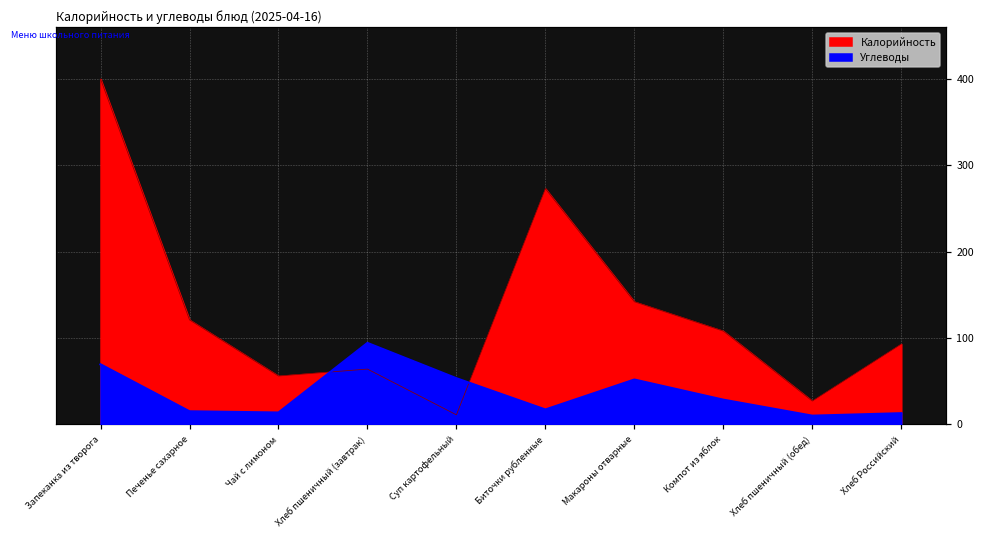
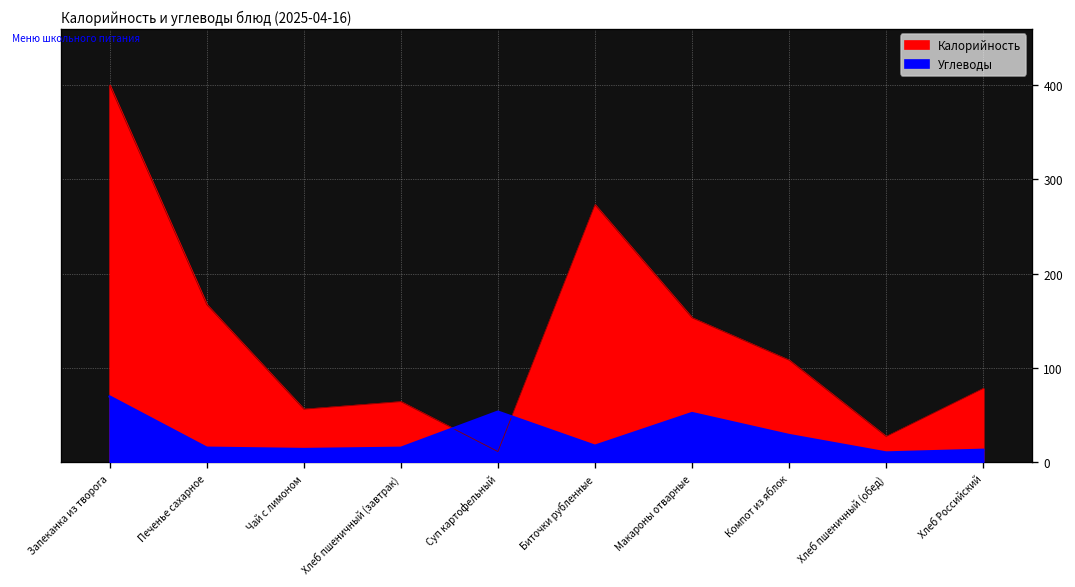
  {
    "Калорийность": {
      "Запеканка из творога": 400,
-     "Печенье сахарное": 120,
+     "Печенье сахарное": 170,
      "Чай с лимоном": 60,
      "Хлеб пшеничный (завтрак)": 60,
      "Суп картофельный": 10,
      "Биточки рубленные": 270,
-     "Макароны отварные": 140,
+     "Макароны отварные": 150,
      "Компот из яблок": 110,
      "Хлеб пшеничный (обед)": 30,
-     "Хлеб Российский": 90
+     "Хлеб Российский": 80
    },
    "Углеводы": {
      "Запеканка из творога": 70,
      "Печенье сахарное": 20,
      "Чай с лимоном": 10,
-     "Хлеб пшеничный (завтрак)": 90,
+     "Хлеб пшеничный (завтрак)": 10,
      "Суп картофельный": 50,
      "Биточки рубленные": 20,
      "Макароны отварные": 50,
      "Компот из яблок": 30,
      "Хлеб пшеничный (обед)": 10,
      "Хлеб Российский": 10
    }
  }
